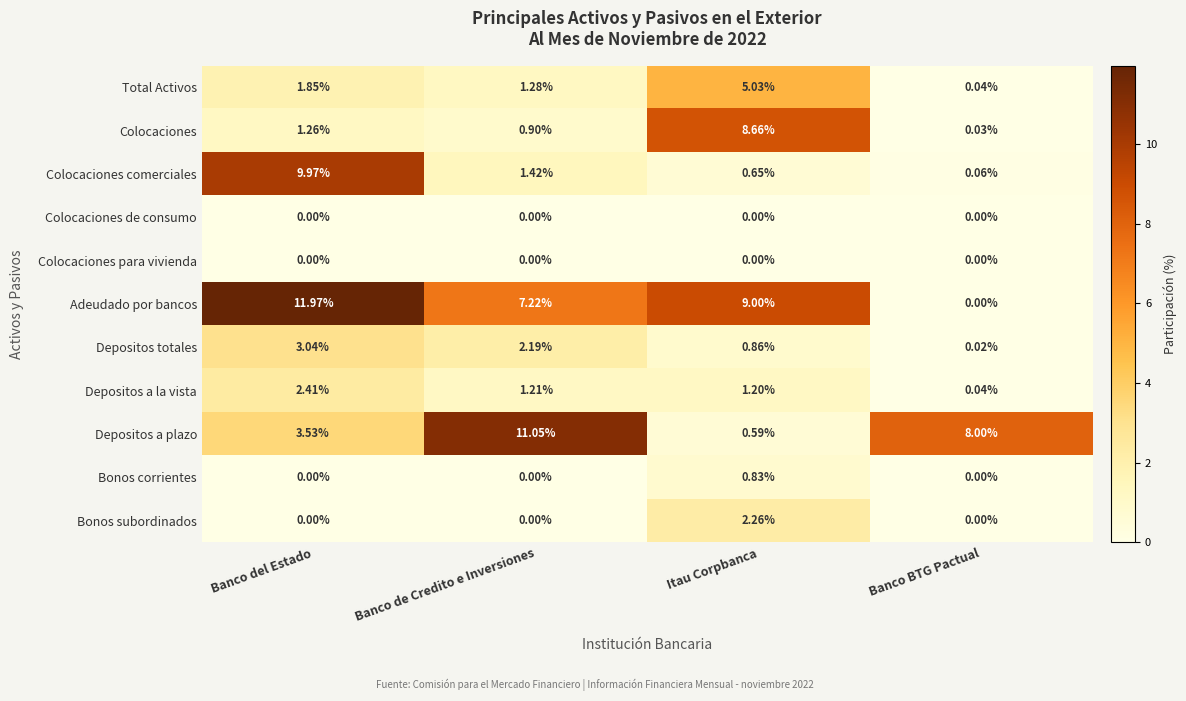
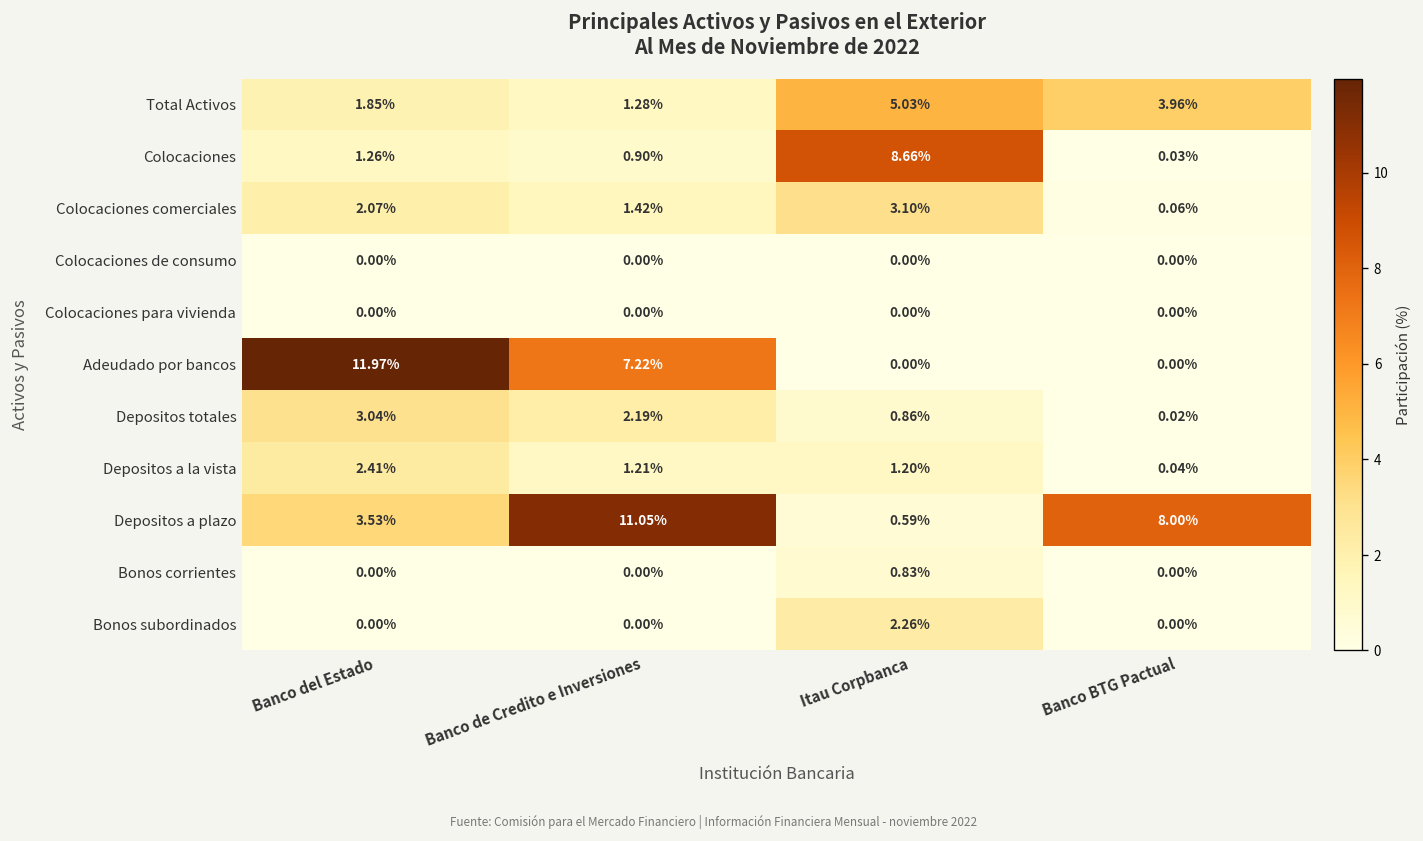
  {
    "Total Activos": {
      "Banco del Estado": "1.85%",
      "Banco de Credito e Inversiones": "1.28%",
      "Itau Corpbanca": "5.03%",
-     "Banco BTG Pactual": "0.04%"
+     "Banco BTG Pactual": "3.96%"
    },
    "Colocaciones": {
      "Banco del Estado": "1.26%",
      "Banco de Credito e Inversiones": "0.90%",
      "Itau Corpbanca": "8.66%",
      "Banco BTG Pactual": "0.03%"
    },
    "Colocaciones comerciales": {
-     "Banco del Estado": "9.97%",
+     "Banco del Estado": "2.07%",
      "Banco de Credito e Inversiones": "1.42%",
-     "Itau Corpbanca": "0.65%",
+     "Itau Corpbanca": "3.10%",
      "Banco BTG Pactual": "0.06%"
    },
    "Colocaciones de consumo": {
      "Banco del Estado": "0.00%",
      "Banco de Credito e Inversiones": "0.00%",
      "Itau Corpbanca": "0.00%",
      "Banco BTG Pactual": "0.00%"
    },
    "Colocaciones para vivienda": {
      "Banco del Estado": "0.00%",
      "Banco de Credito e Inversiones": "0.00%",
      "Itau Corpbanca": "0.00%",
      "Banco BTG Pactual": "0.00%"
    },
    "Adeudado por bancos": {
      "Banco del Estado": "11.97%",
      "Banco de Credito e Inversiones": "7.22%",
-     "Itau Corpbanca": "9.00%",
+     "Itau Corpbanca": "0.00%",
      "Banco BTG Pactual": "0.00%"
    },
    "Depositos totales": {
      "Banco del Estado": "3.04%",
      "Banco de Credito e Inversiones": "2.19%",
      "Itau Corpbanca": "0.86%",
      "Banco BTG Pactual": "0.02%"
    },
    "Depositos a la vista": {
      "Banco del Estado": "2.41%",
      "Banco de Credito e Inversiones": "1.21%",
      "Itau Corpbanca": "1.20%",
      "Banco BTG Pactual": "0.04%"
    },
    "Depositos a plazo": {
      "Banco del Estado": "3.53%",
      "Banco de Credito e Inversiones": "11.05%",
      "Itau Corpbanca": "0.59%",
      "Banco BTG Pactual": "8.00%"
    },
    "Bonos corrientes": {
      "Banco del Estado": "0.00%",
      "Banco de Credito e Inversiones": "0.00%",
      "Itau Corpbanca": "0.83%",
      "Banco BTG Pactual": "0.00%"
    },
    "Bonos subordinados": {
      "Banco del Estado": "0.00%",
      "Banco de Credito e Inversiones": "0.00%",
      "Itau Corpbanca": "2.26%",
      "Banco BTG Pactual": "0.00%"
    }
  }
